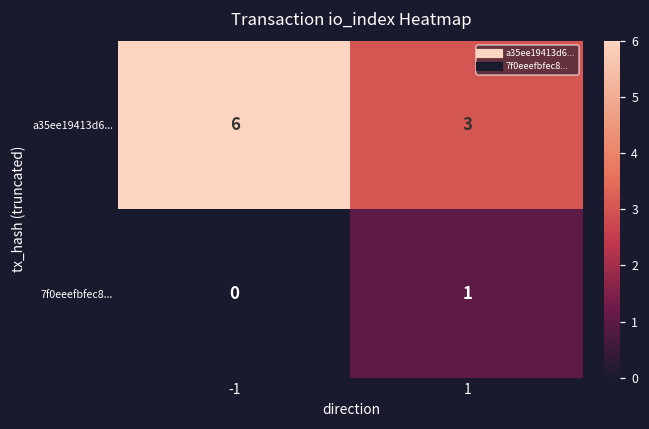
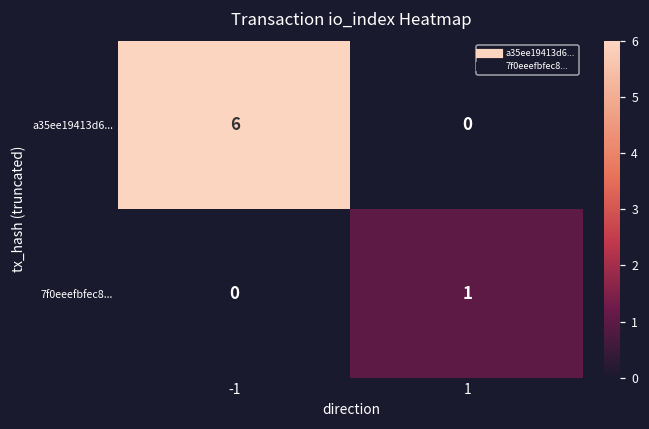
  {
    "a35ee19413d6...": {
      "-1": 6,
-     "1": 3
+     "1": 0
    },
    "7f0eeefbfec8...": {
      "-1": 0,
      "1": 1
    }
  }
